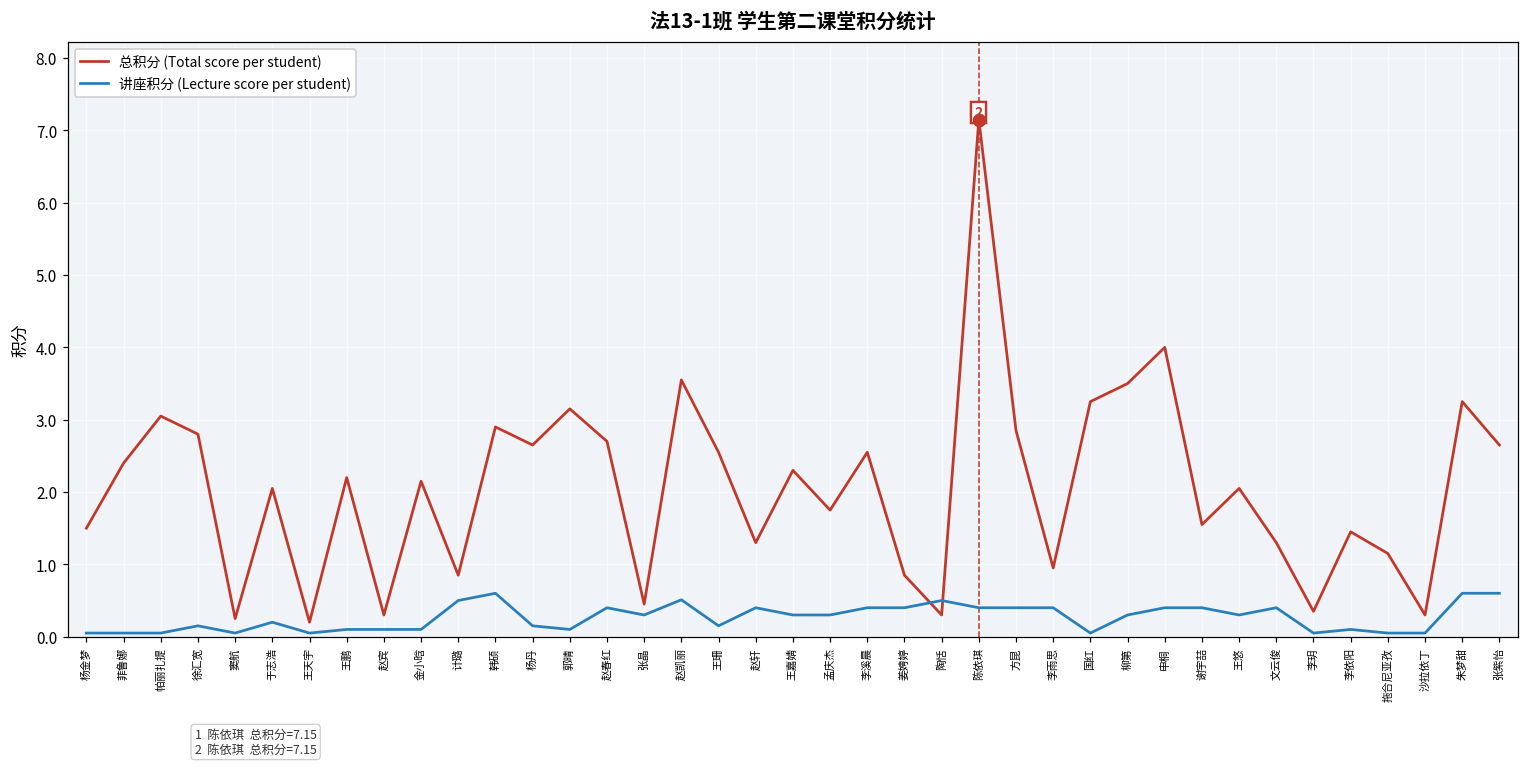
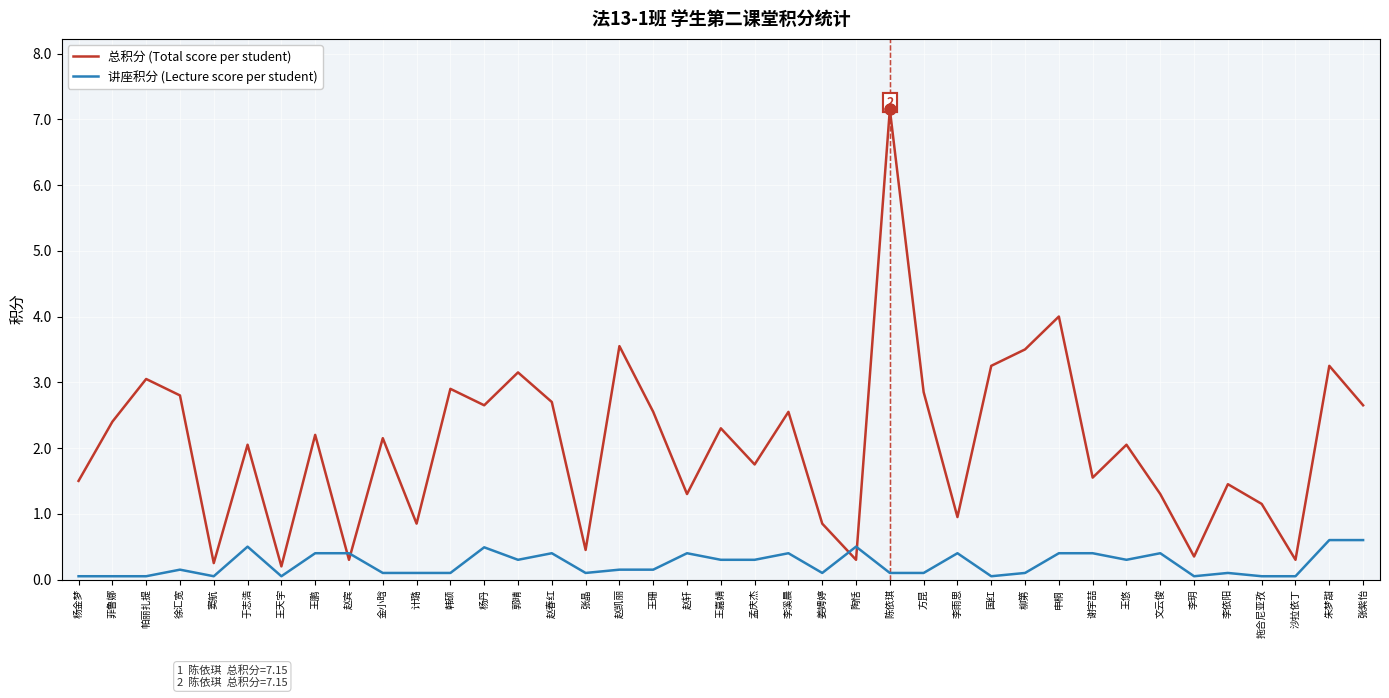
  {
    "讲座积分 (Lecture score per student)": {
      "杨金梦": 0.1,
      "菲鲁娜": 0.1,
      "帕丽扎提": 0.1,
      "徐汇宽": 0.2,
      "窦航": 0.1,
-     "于志浩": 0.2,
+     "于志浩": 0.5,
      "王天宇": 0.1,
-     "王鹏": 0.1,
-     "赵宾": 0.1,
+     "王鹏": 0.4,
+     "赵宾": 0.4,
      "金小晗": 0.1,
-     "计璐": 0.5,
-     "韩硕": 0.6,
-     "杨丹": 0.2,
-     "郭晴": 0.1,
+     "计璐": 0.1,
+     "韩硕": 0.1,
+     "杨丹": 0.5,
+     "郭晴": 0.3,
      "赵春红": 0.4,
-     "张晶": 0.3,
-     "赵凯丽": 0.5,
+     "张晶": 0.1,
+     "赵凯丽": 0.2,
      "王珊": 0.2,
      "赵轩": 0.4,
      "王嘉婧": 0.3,
      "孟庆杰": 0.3,
      "李溪晨": 0.4,
-     "姜娉婷": 0.4,
+     "姜娉婷": 0.1,
      "陶恬": 0.5,
-     "陈依琪": 0.4,
-     "方昆": 0.4,
+     "陈依琪": 0.1,
+     "方昆": 0.1,
      "李雨思": 0.4,
      "国红": 0.1,
-     "柳第": 0.3,
+     "柳第": 0.1,
      "申桐": 0.4,
      "谢宇喆": 0.4,
      "王悠": 0.3,
      "文云俊": 0.4,
      "李玥": 0.1,
      "李依阳": 0.1,
      "拖合尼亚孜": 0.1,
      "沙拉依丁": 0.1,
      "朱梦甜": 0.6,
      "张紫怡": 0.6
    }
  }
